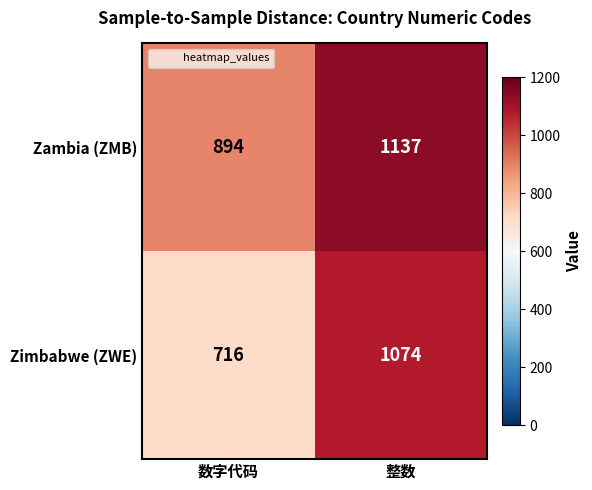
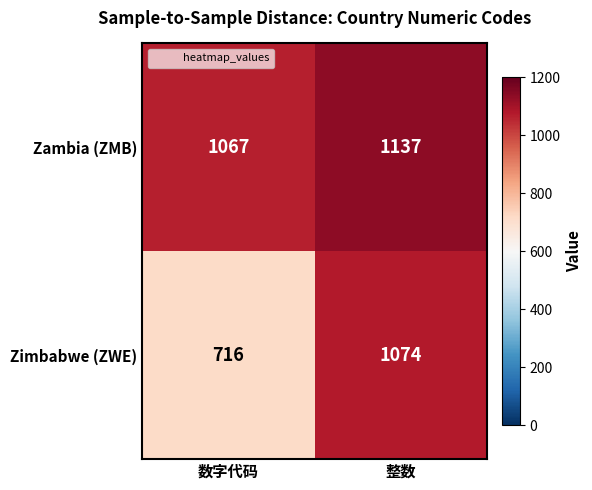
  {
    "Zambia (ZMB)": {
-     "数字代码": 894,
+     "数字代码": 1067,
      "整数": 1137
    },
    "Zimbabwe (ZWE)": {
      "数字代码": 716,
      "整数": 1074
    }
  }
